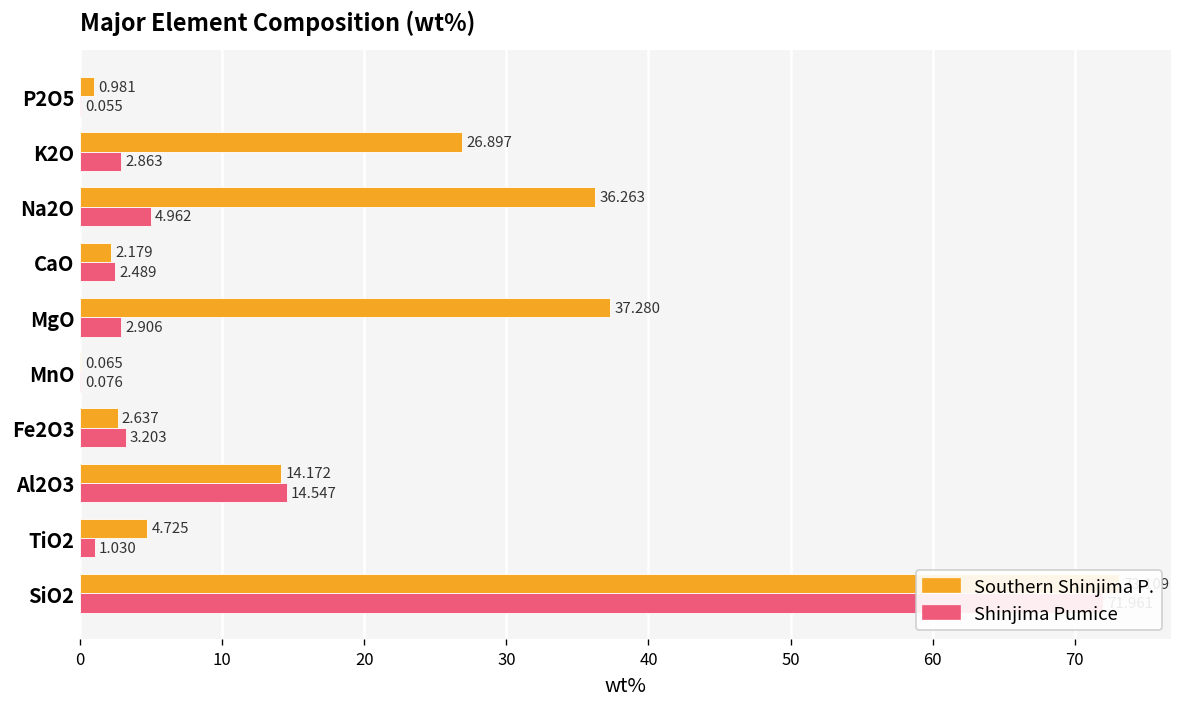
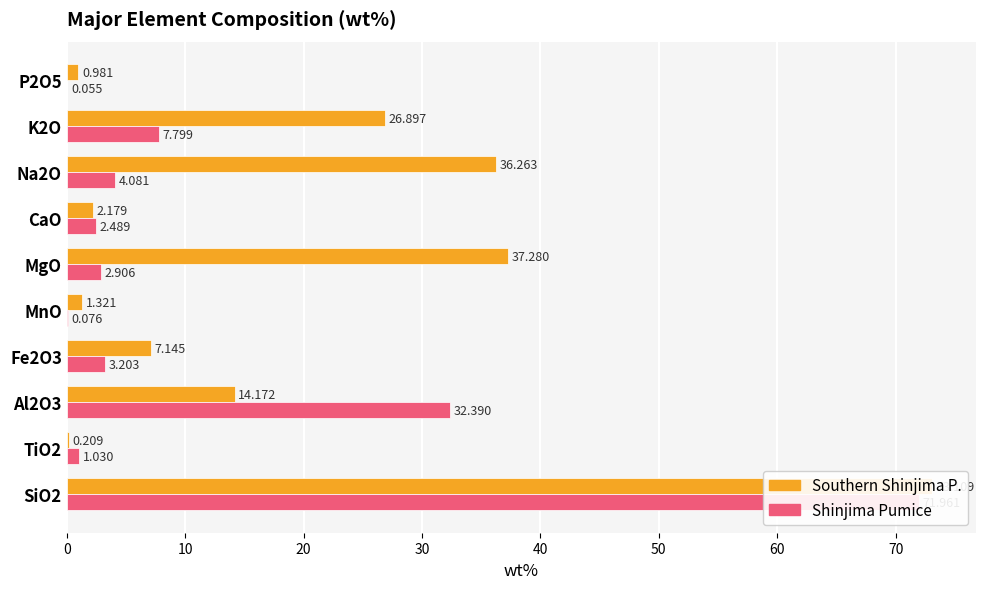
  {
    "Southern Shinjima P.": {
      "P2O5": 0.981,
      "K2O": 26.897,
      "Na2O": 36.263,
      "CaO": 2.179,
      "MgO": 37.280,
-     "MnO": 0.065,
-     "Fe2O3": 2.637,
+     "MnO": 1.321,
+     "Fe2O3": 7.145,
      "Al2O3": 14.172,
-     "TiO2": 4.725
+     "TiO2": 0.209
    },
    "Shinjima Pumice": {
      "P2O5": 0.055,
-     "K2O": 2.863,
-     "Na2O": 4.962,
+     "K2O": 7.799,
+     "Na2O": 4.081,
      "CaO": 2.489,
      "MgO": 2.906,
      "MnO": 0.076,
      "Fe2O3": 3.203,
-     "Al2O3": 14.547,
+     "Al2O3": 32.390,
      "TiO2": 1.030
    }
  }
